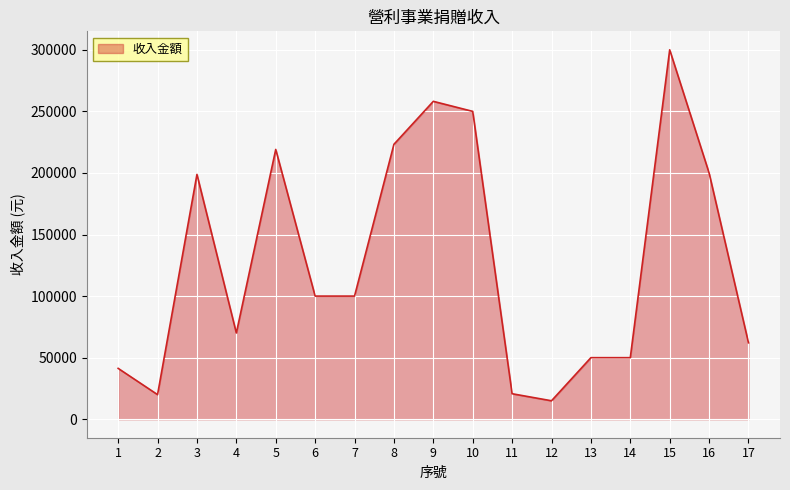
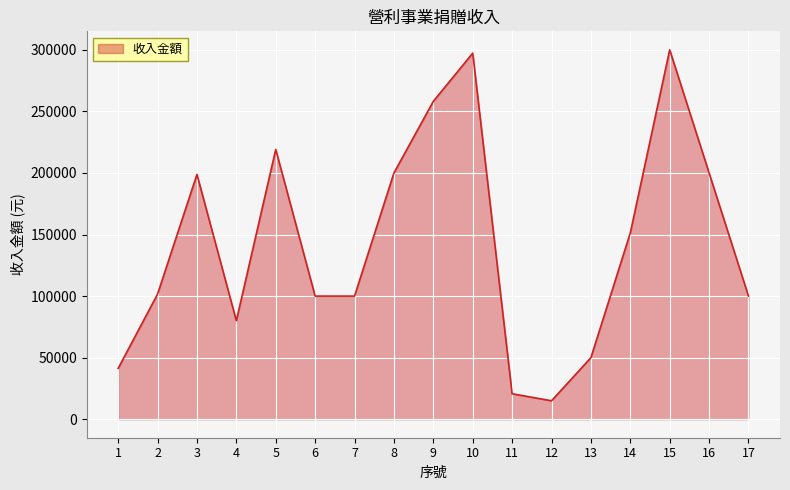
  {
    "1": 41000,
-   "2": 20000,
+   "2": 102000,
    "3": 199000,
-   "4": 70000,
+   "4": 80000,
    "5": 219000,
    "6": 100000,
    "7": 100000,
-   "8": 223000,
+   "8": 200000,
    "9": 258000,
-   "10": 250000,
+   "10": 297000,
    "11": 21000,
    "12": 15000,
    "13": 50000,
-   "14": 50000,
+   "14": 151000,
    "15": 300000,
    "16": 200000,
-   "17": 62000
+   "17": 100000
  }
